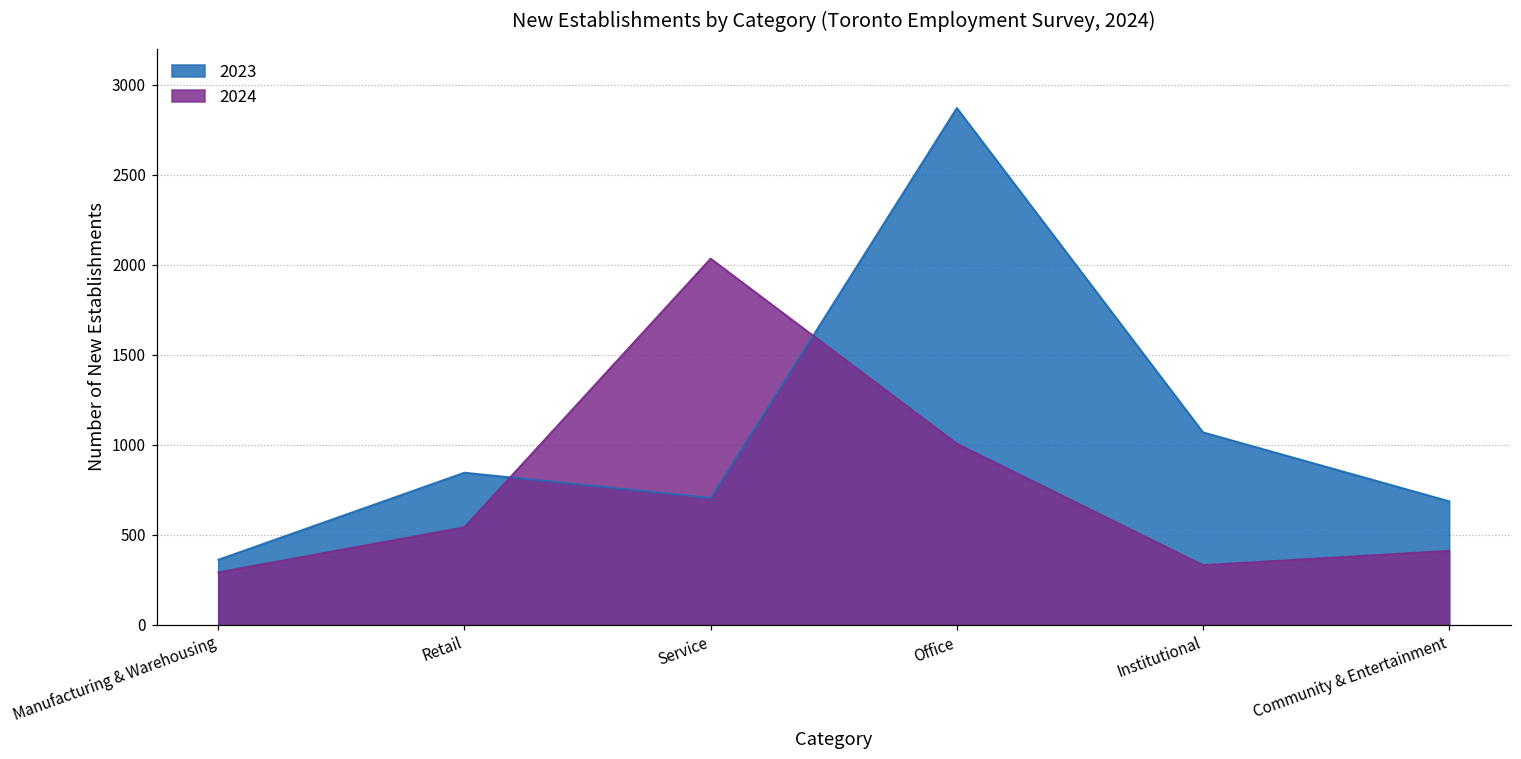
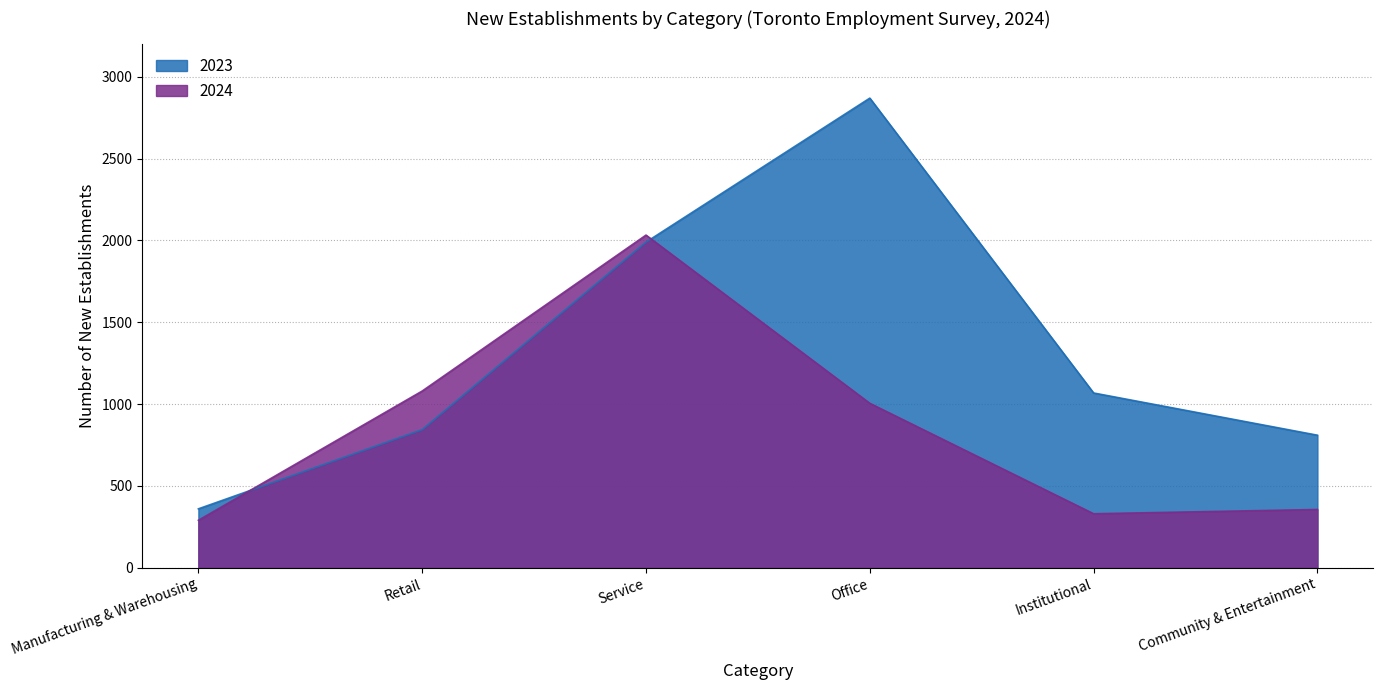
  {
    "2023": {
      "Manufacturing & Warehousing": 360,
      "Retail": 840,
-     "Service": 700,
+     "Service": 1990,
      "Office": 2870,
      "Institutional": 1070,
-     "Community & Entertainment": 690
+     "Community & Entertainment": 810
    },
    "2024": {
      "Manufacturing & Warehousing": 290,
-     "Retail": 540,
+     "Retail": 1080,
      "Service": 2030,
      "Office": 1010,
      "Institutional": 330,
-     "Community & Entertainment": 410
+     "Community & Entertainment": 360
    }
  }
